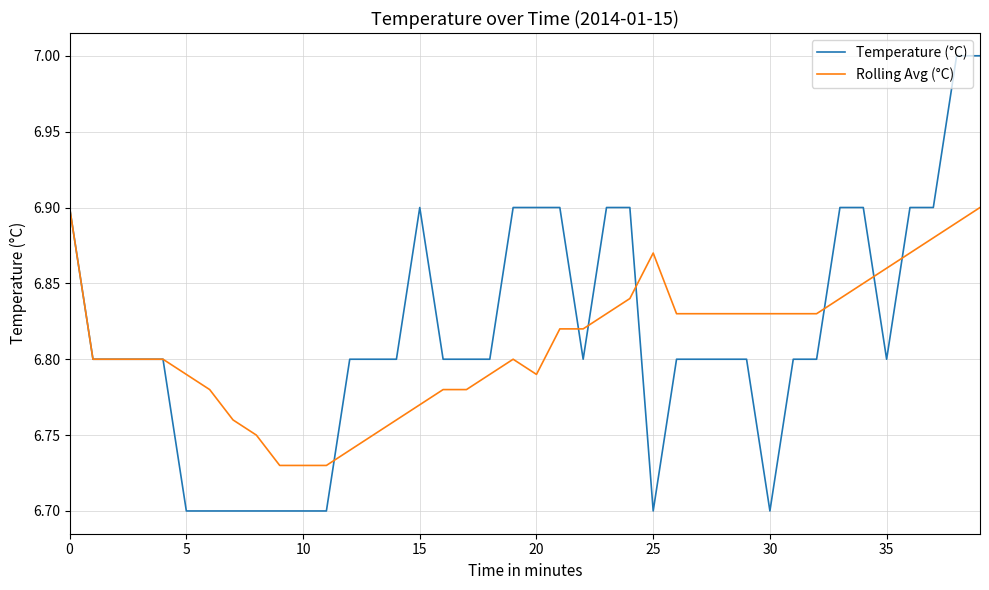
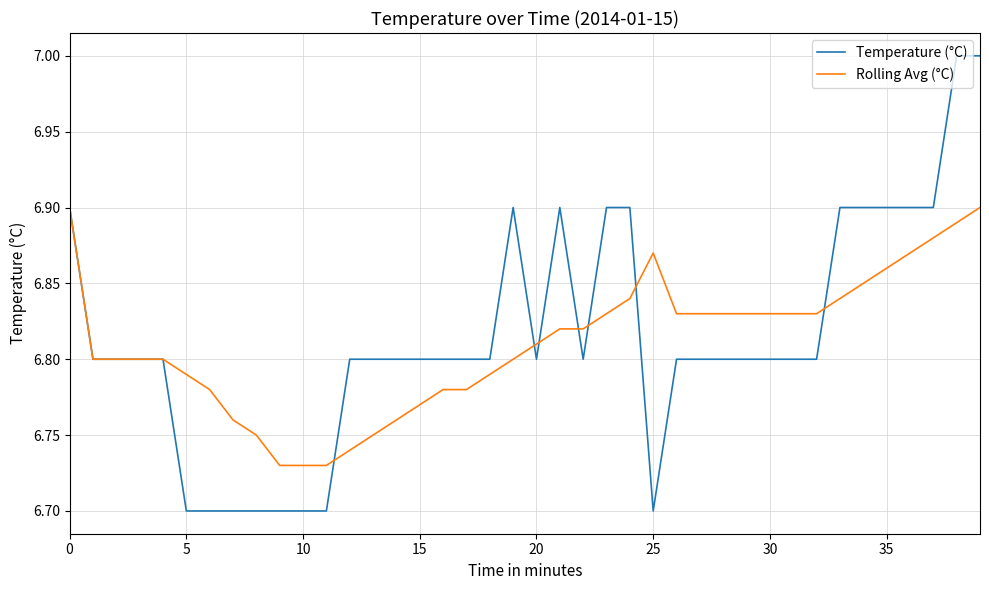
  {
    "Temperature (°C)": {
      "5": 6.7,
      "10": 6.7,
-     "15": 6.9,
-     "20": 6.9,
+     "15": 6.8,
+     "20": 6.8,
      "25": 6.7,
-     "30": 6.7,
-     "35": 6.8
+     "30": 6.8,
+     "35": 6.9
    },
    "Rolling Avg (°C)": {
      "5": 6.79,
      "10": 6.73,
      "15": 6.77,
-     "20": 6.79,
+     "20": 6.81,
      "25": 6.87,
      "30": 6.83,
      "35": 6.86
    }
  }
